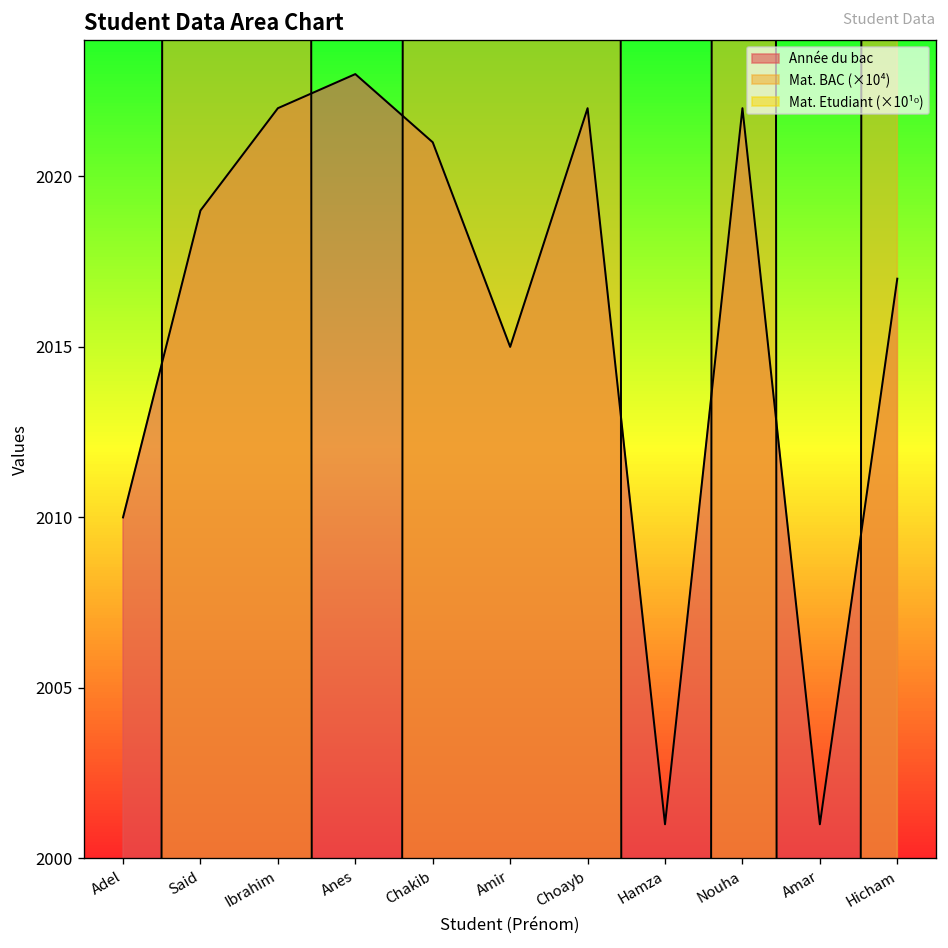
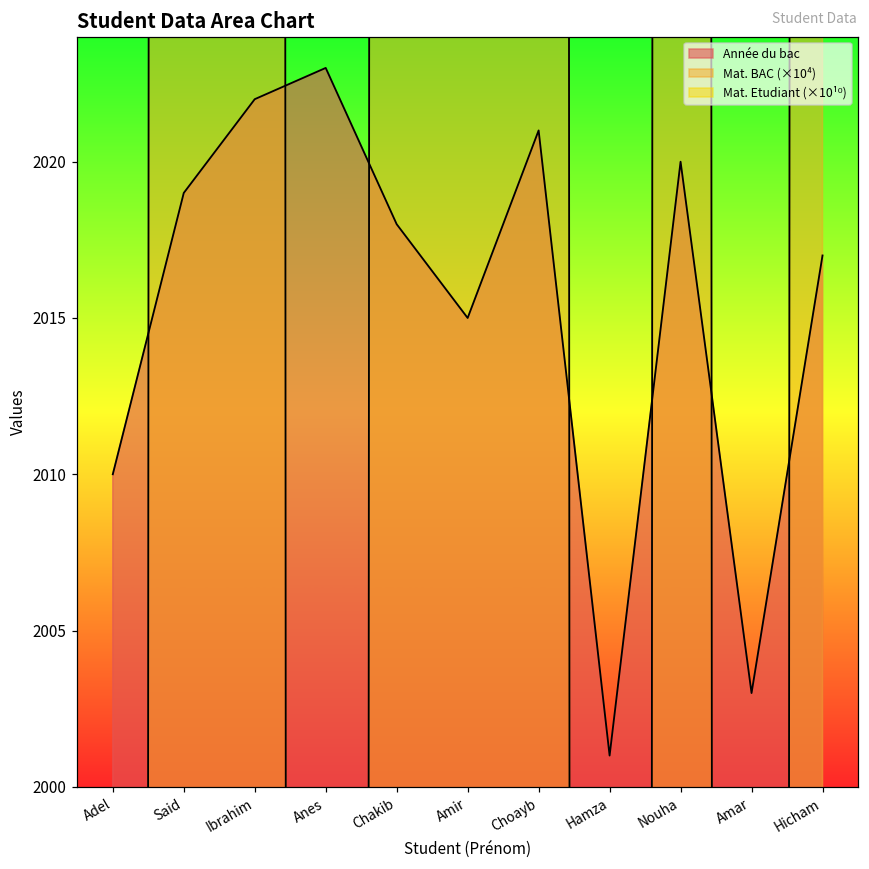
  {
    "Année du bac": {
      "Adel": 2010,
      "Said": 2019,
      "Ibrahim": 2022,
      "Anes": 2023,
-     "Chakib": 2021,
+     "Chakib": 2018,
      "Amir": 2015,
-     "Choayb": 2022,
+     "Choayb": 2021,
      "Hamza": 2001,
-     "Nouha": 2022,
-     "Amar": 2001,
+     "Nouha": 2020,
+     "Amar": 2003,
      "Hicham": 2017
    }
  }
